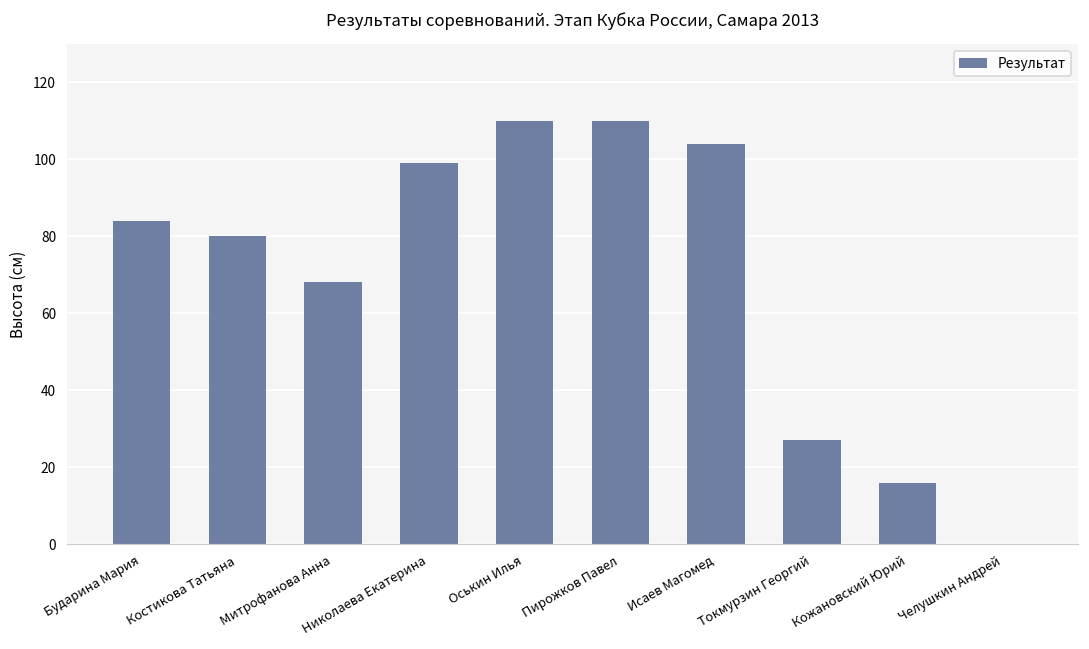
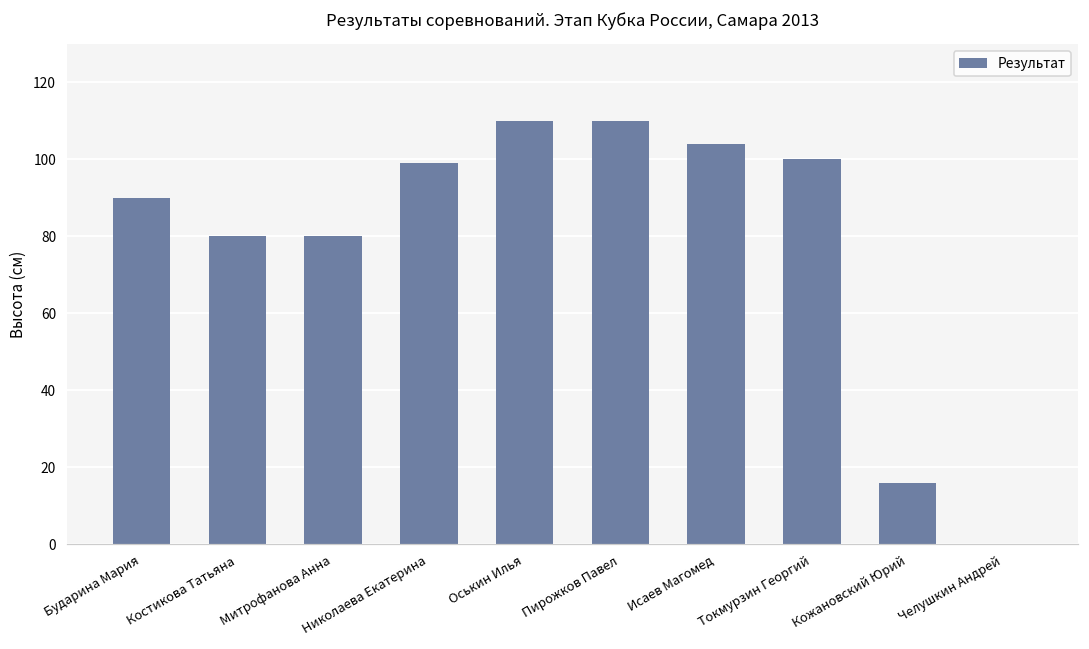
  {
-   "Бударина Мария": 84,
+   "Бударина Мария": 90,
    "Костикова Татьяна": 80,
-   "Митрофанова Анна": 68,
+   "Митрофанова Анна": 80,
    "Николаева Екатерина": 99,
    "Оськин Илья": 110,
    "Пирожков Павел": 110,
    "Исаев Магомед": 104,
-   "Токмурзин Георгий": 27,
+   "Токмурзин Георгий": 100,
    "Кожановский Юрий": 16,
    "Челушкин Андрей": 0
  }
